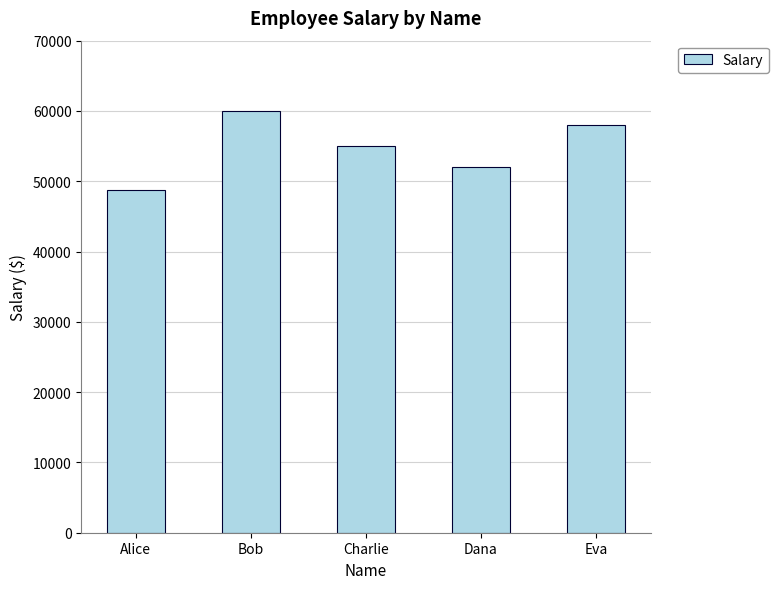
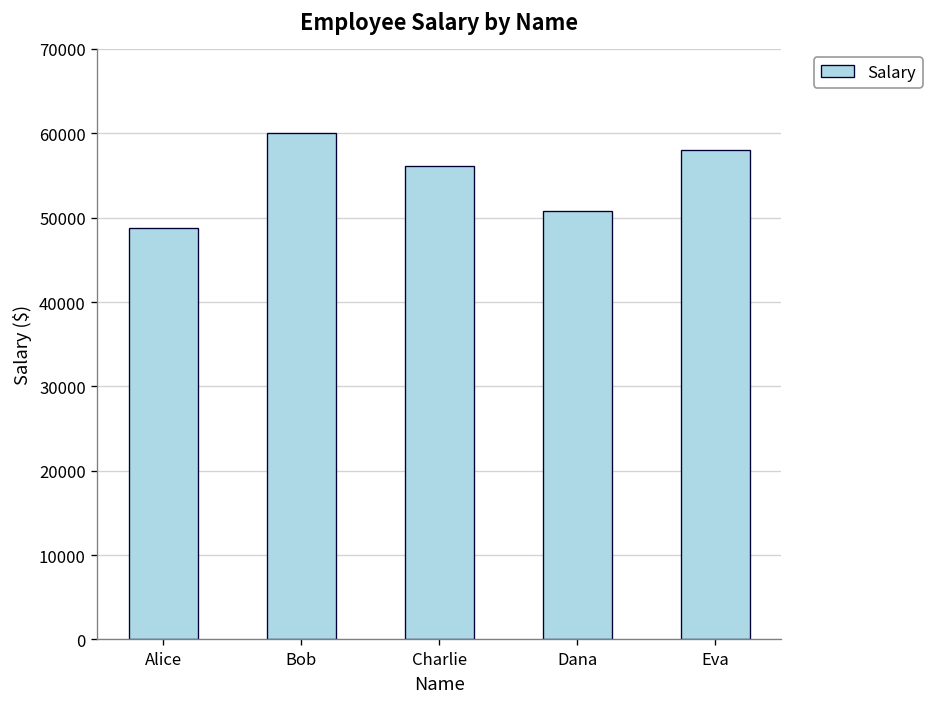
  {
    "Alice": 49000,
    "Bob": 60000,
-   "Charlie": 55000,
-   "Dana": 52000,
+   "Charlie": 56000,
+   "Dana": 51000,
    "Eva": 58000
  }
